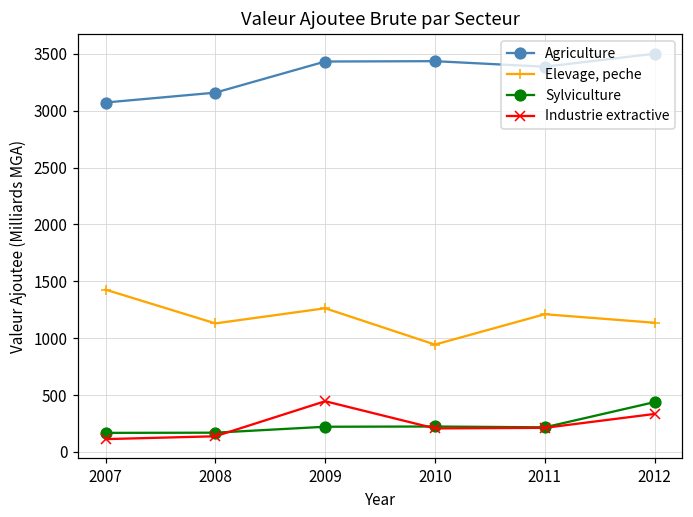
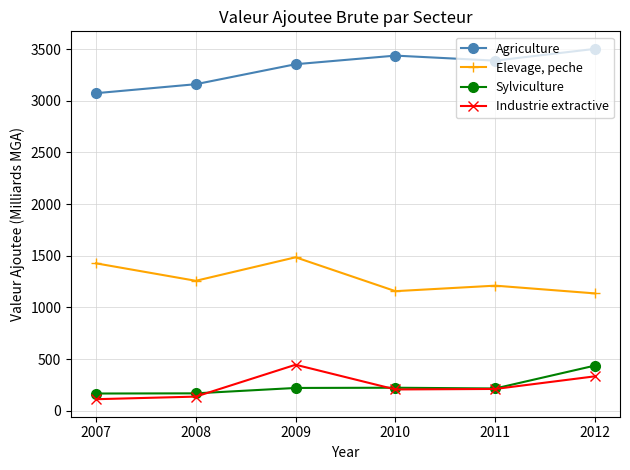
  {
    "Agriculture": {
      "2007": 3070,
      "2008": 3160,
-     "2009": 3430,
+     "2009": 3350,
      "2010": 3440
    },
    "Elevage, peche": {
      "2007": 1430,
-     "2008": 1130,
-     "2009": 1260,
-     "2010": 940,
+     "2008": 1260,
+     "2009": 1490,
+     "2010": 1160,
      "2011": 1210,
      "2012": 1140
    },
    "Sylviculture": {
      "2007": 170,
      "2008": 170,
      "2009": 220,
      "2012": 440
    },
    "Industrie extractive": {
      "2007": 110,
      "2008": 140,
      "2009": 450,
      "2012": 330
    }
  }
